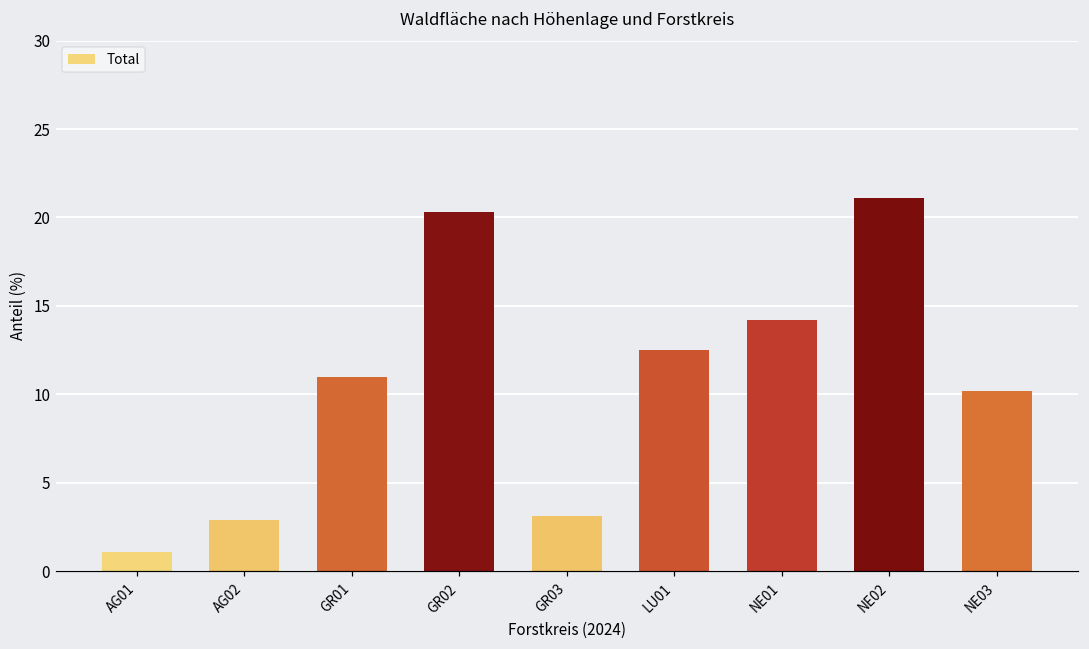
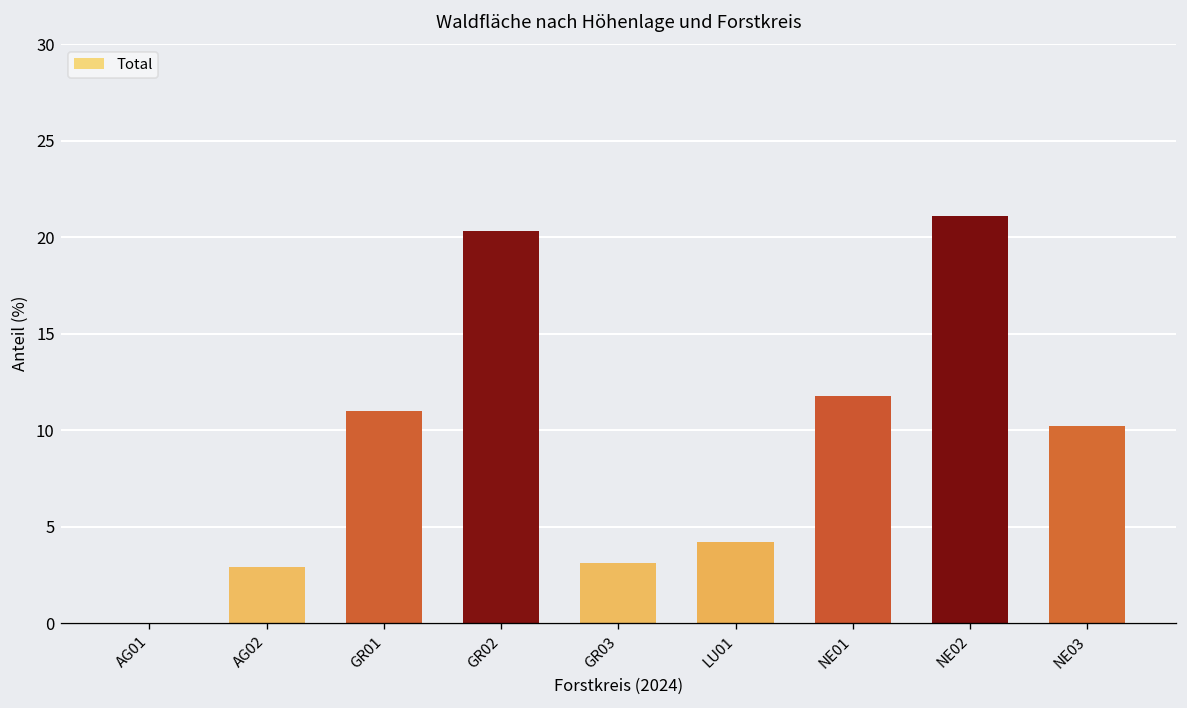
  {
-   "AG01": 1.1,
+   "AG01": 0.0,
    "AG02": 2.9,
    "GR01": 11.0,
    "GR02": 20.3,
    "GR03": 3.1,
-   "LU01": 12.5,
-   "NE01": 14.2,
+   "LU01": 4.2,
+   "NE01": 11.8,
    "NE02": 21.1,
    "NE03": 10.2
  }
